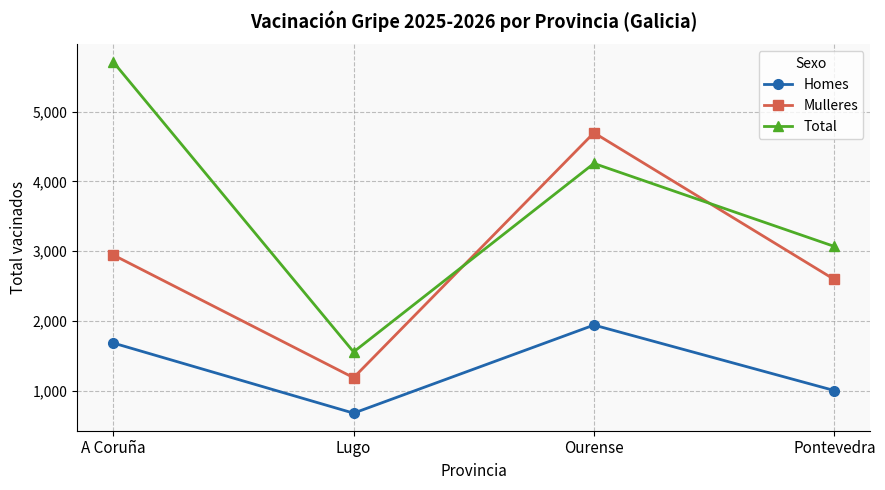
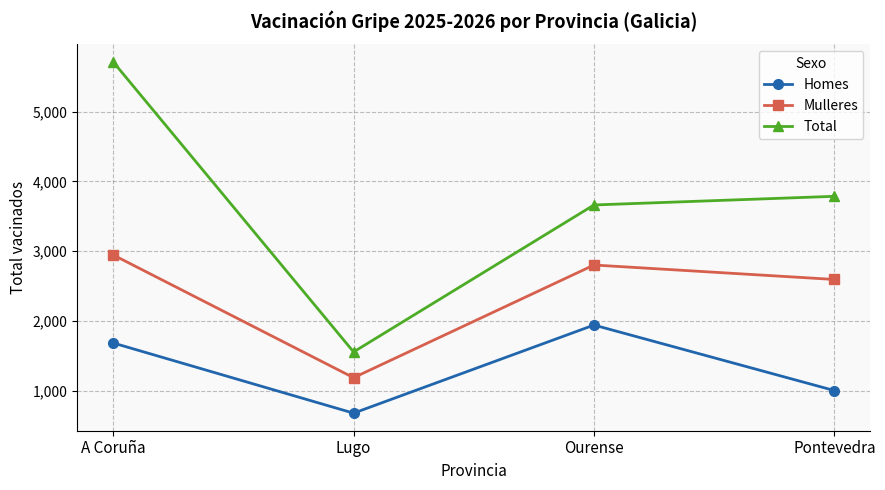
  {
    "Homes": {
      "A Coruña": "1,700",
      "Lugo": "700",
      "Ourense": "1,900",
      "Pontevedra": "1,000"
    },
    "Mulleres": {
      "A Coruña": "2,900",
      "Lugo": "1,200",
-     "Ourense": "4,700",
+     "Ourense": "2,800",
      "Pontevedra": "2,600"
    },
    "Total": {
      "A Coruña": "5,700",
      "Lugo": "1,600",
-     "Ourense": "4,300",
-     "Pontevedra": "3,100"
+     "Ourense": "3,700",
+     "Pontevedra": "3,800"
    }
  }
